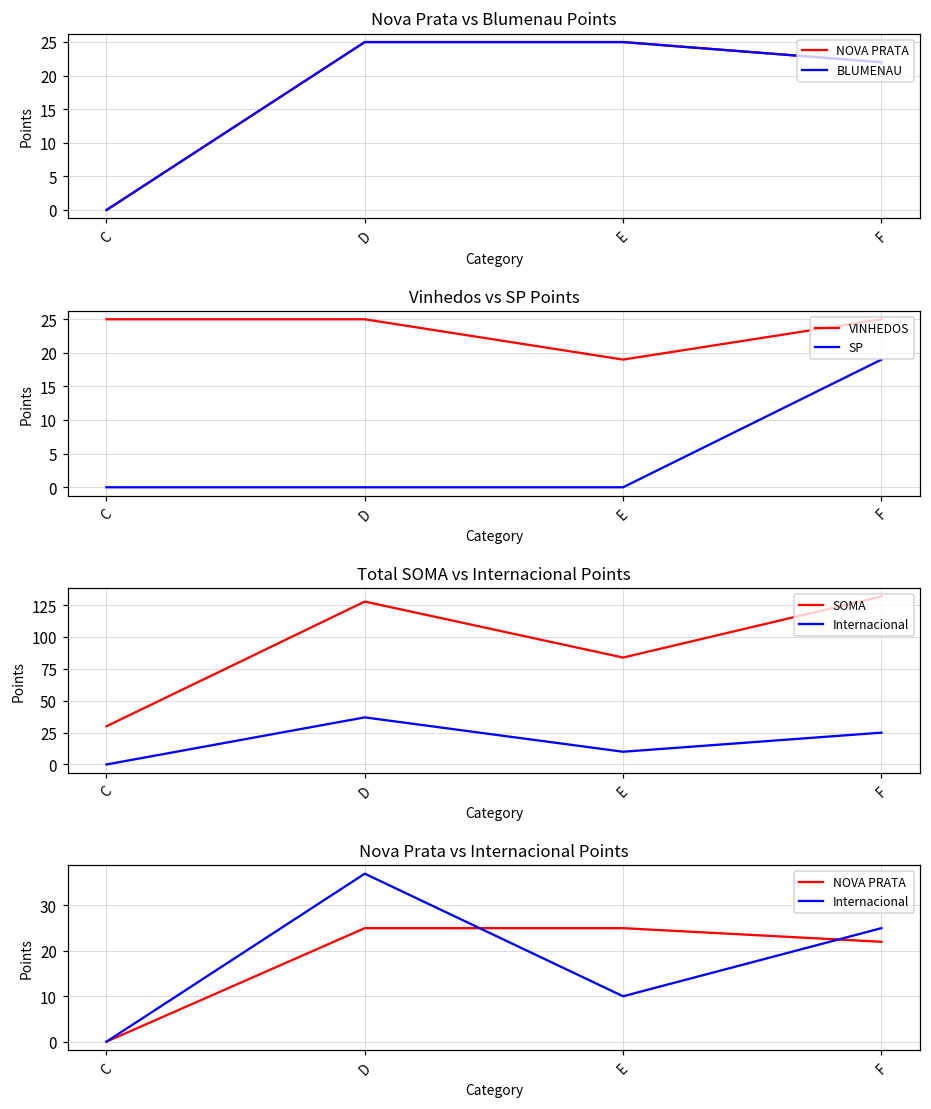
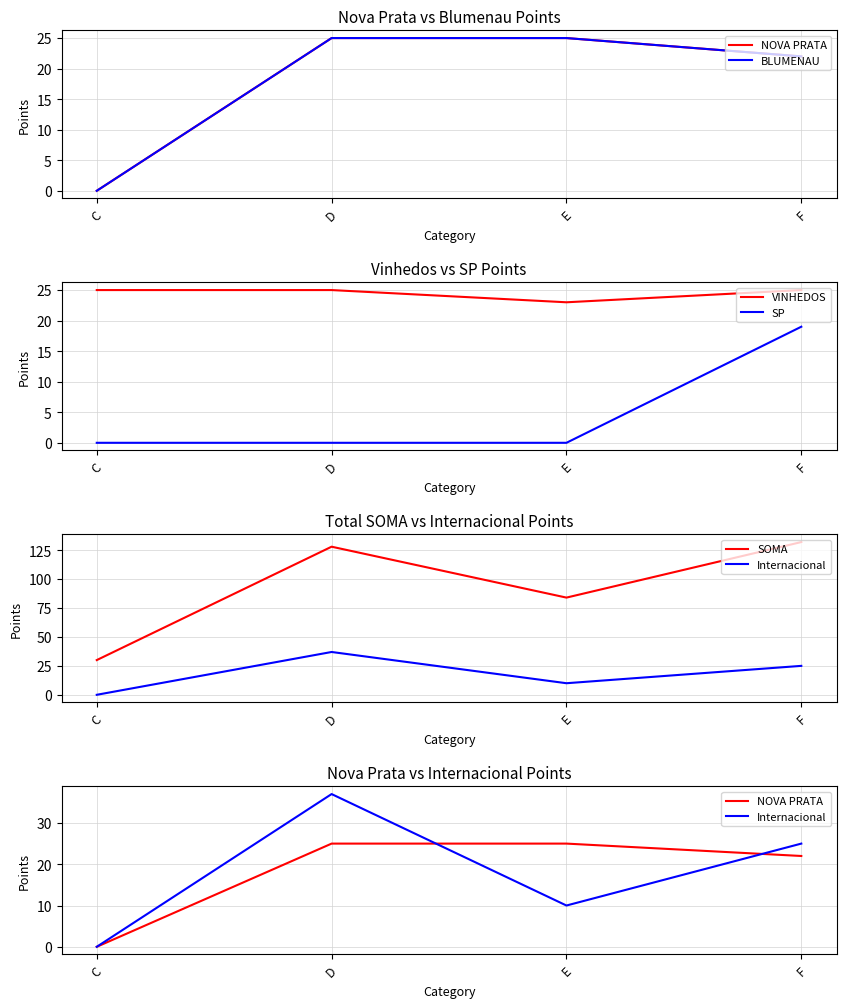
  {
    "Nova Prata vs Blumenau Points": {
      "C": 0,
      "D": 25,
      "E": 25
    },
    "Vinhedos vs SP Points": {
      "VINHEDOS": {
        "C": 25,
        "D": 25,
-       "E": 19
+       "E": 23
      },
      "SP": {
        "C": 0,
        "D": 0,
        "E": 0,
        "F": 19
      }
    },
    "Total SOMA vs Internacional Points": {
      "SOMA": {
        "C": 30,
        "D": 128,
        "E": 84
      },
      "Internacional": {
        "C": 0,
        "D": 37,
        "E": 10,
        "F": 25
      }
    },
    "Nova Prata vs Internacional Points": {
      "NOVA PRATA": {
        "D": 25,
        "E": 25,
        "F": 22
      },
      "Internacional": {
        "D": 37,
        "E": 10,
        "F": 25
      }
    }
  }
